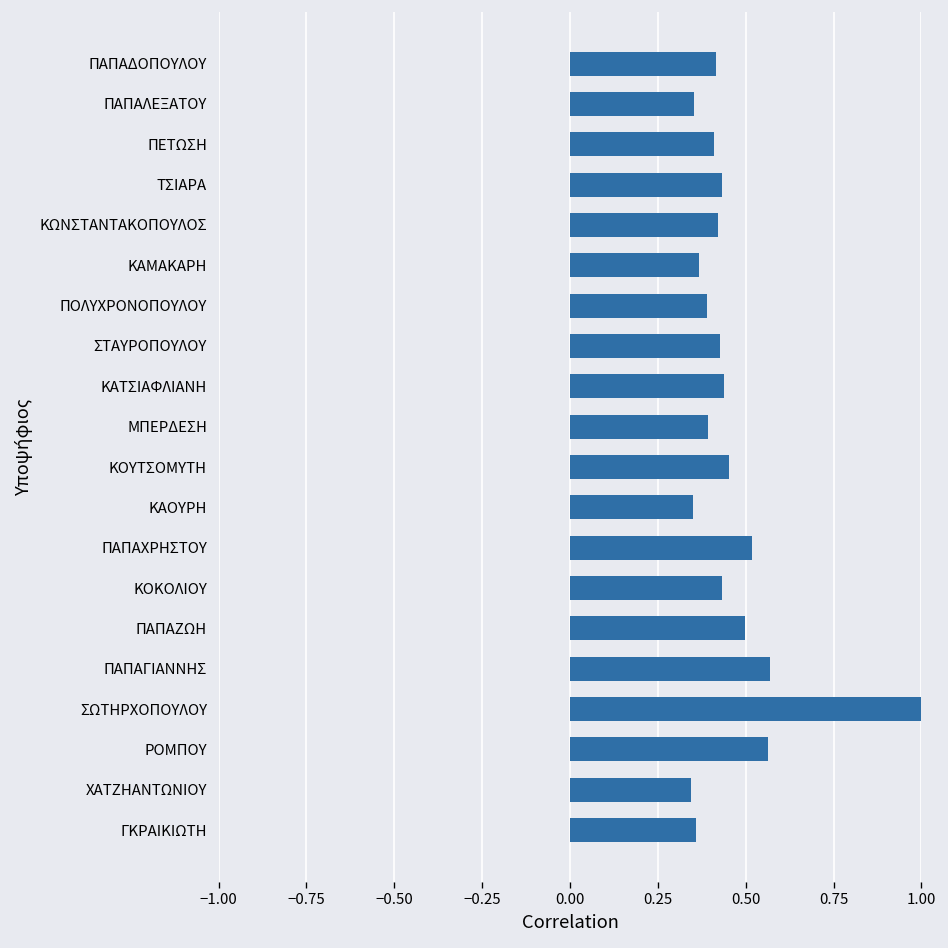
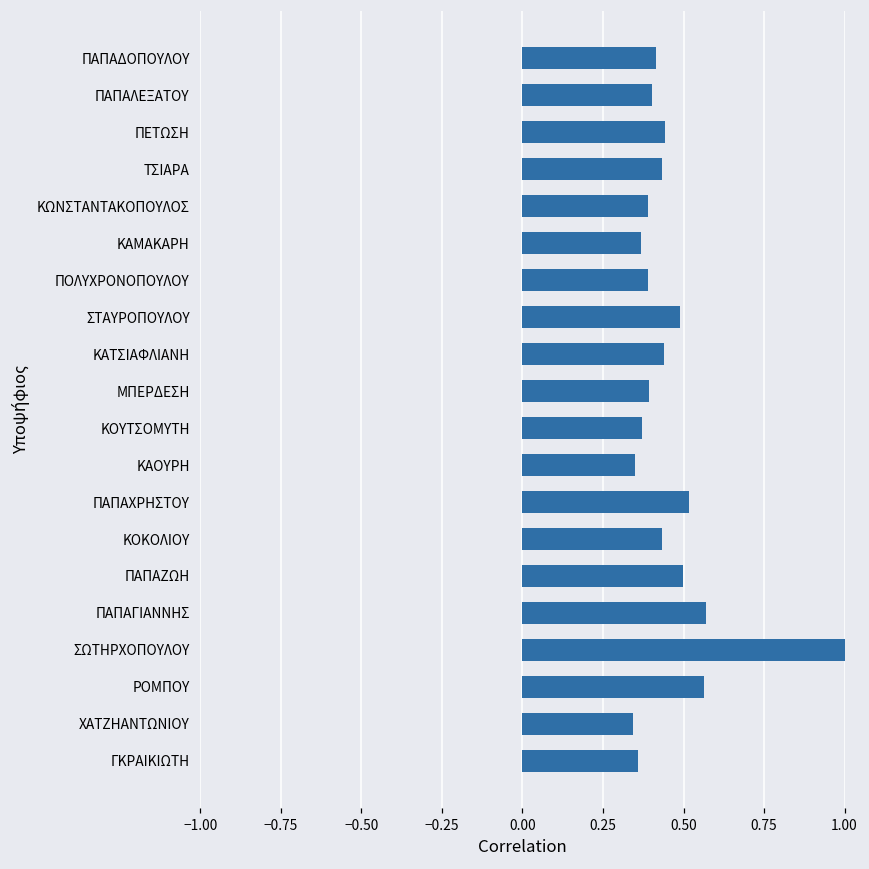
  {
    "ΠΑΠΑΔΟΠΟΥΛΟΥ": 0.41,
-   "ΠΑΠΑΛΕΞΑΤΟΥ": 0.35,
-   "ΠΕΤΩΣΗ": 0.41,
+   "ΠΑΠΑΛΕΞΑΤΟΥ": 0.40,
+   "ΠΕΤΩΣΗ": 0.44,
    "ΤΣΙΑΡΑ": 0.43,
-   "ΚΩΝΣΤΑΝΤΑΚΟΠΟΥΛΟΣ": 0.42,
+   "ΚΩΝΣΤΑΝΤΑΚΟΠΟΥΛΟΣ": 0.39,
    "ΚΑΜΑΚΑΡΗ": 0.37,
    "ΠΟΛΥΧΡΟΝΟΠΟΥΛΟΥ": 0.39,
-   "ΣΤΑΥΡΟΠΟΥΛΟΥ": 0.43,
+   "ΣΤΑΥΡΟΠΟΥΛΟΥ": 0.49,
    "ΚΑΤΣΙΑΦΛΙΑΝΗ": 0.44,
    "ΜΠΕΡΔΕΣΗ": 0.39,
-   "ΚΟΥΤΣΟΜΥΤΗ": 0.45,
+   "ΚΟΥΤΣΟΜΥΤΗ": 0.37,
    "ΚΑΟΥΡΗ": 0.35,
    "ΠΑΠΑΧΡΗΣΤΟΥ": 0.52,
    "ΚΟΚΟΛΙΟΥ": 0.43,
    "ΠΑΠΑΖΩΗ": 0.50,
    "ΠΑΠΑΓΙΑΝΝΗΣ": 0.57,
    "ΣΩΤΗΡΧΟΠΟΥΛΟΥ": 1.00,
    "ΡΟΜΠΟΥ": 0.56,
    "ΧΑΤΖΗΑΝΤΩΝΙΟΥ": 0.34,
    "ΓΚΡΑΙΚΙΩΤΗ": 0.36
  }
